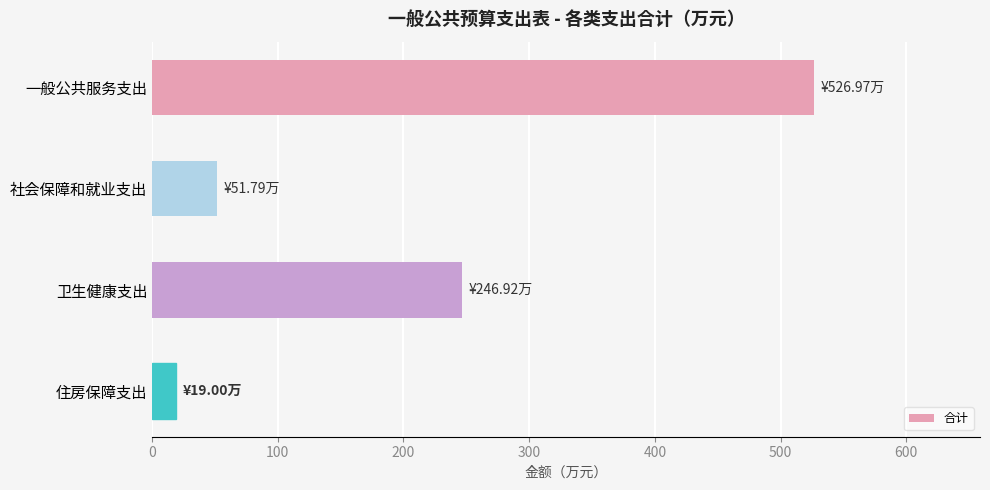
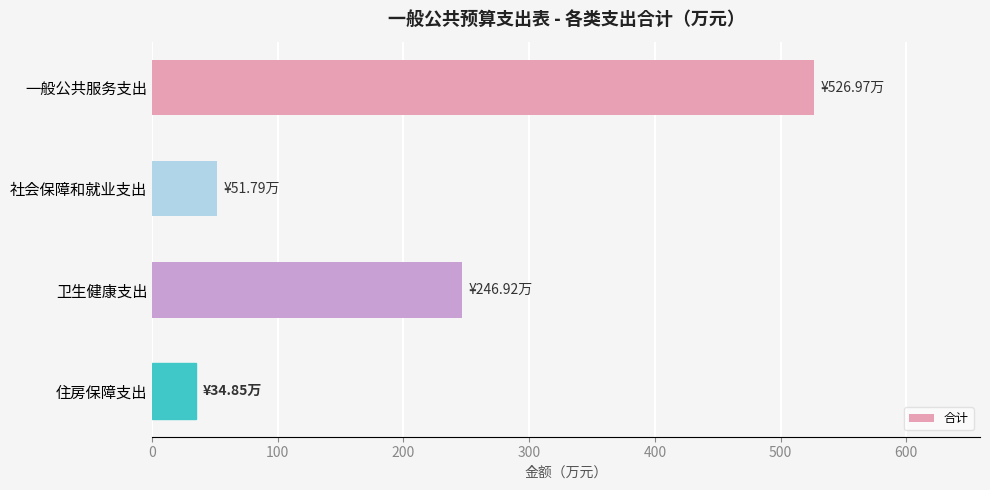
  {
    "一般公共服务支出": "¥526.97万",
    "社会保障和就业支出": "¥51.79万",
    "卫生健康支出": "¥246.92万",
-   "住房保障支出": "¥19.00万"
+   "住房保障支出": "¥34.85万"
  }
